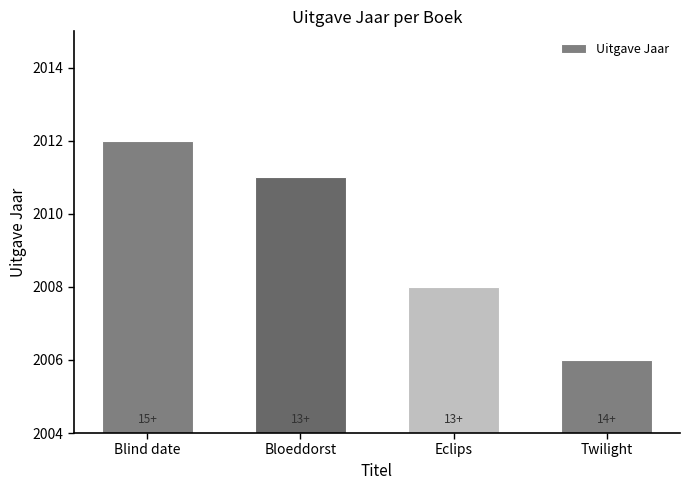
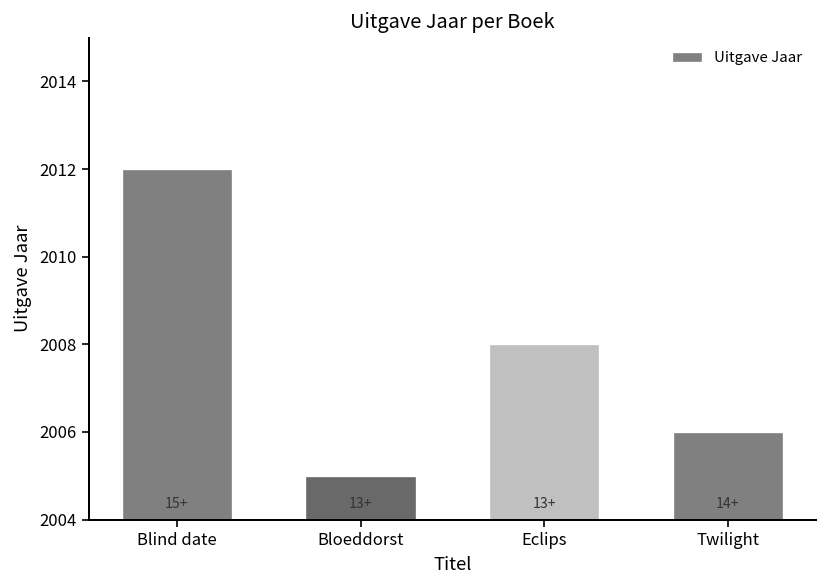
  {
-   "Bloeddorst": 2011
+   "Bloeddorst": 2005
  }
